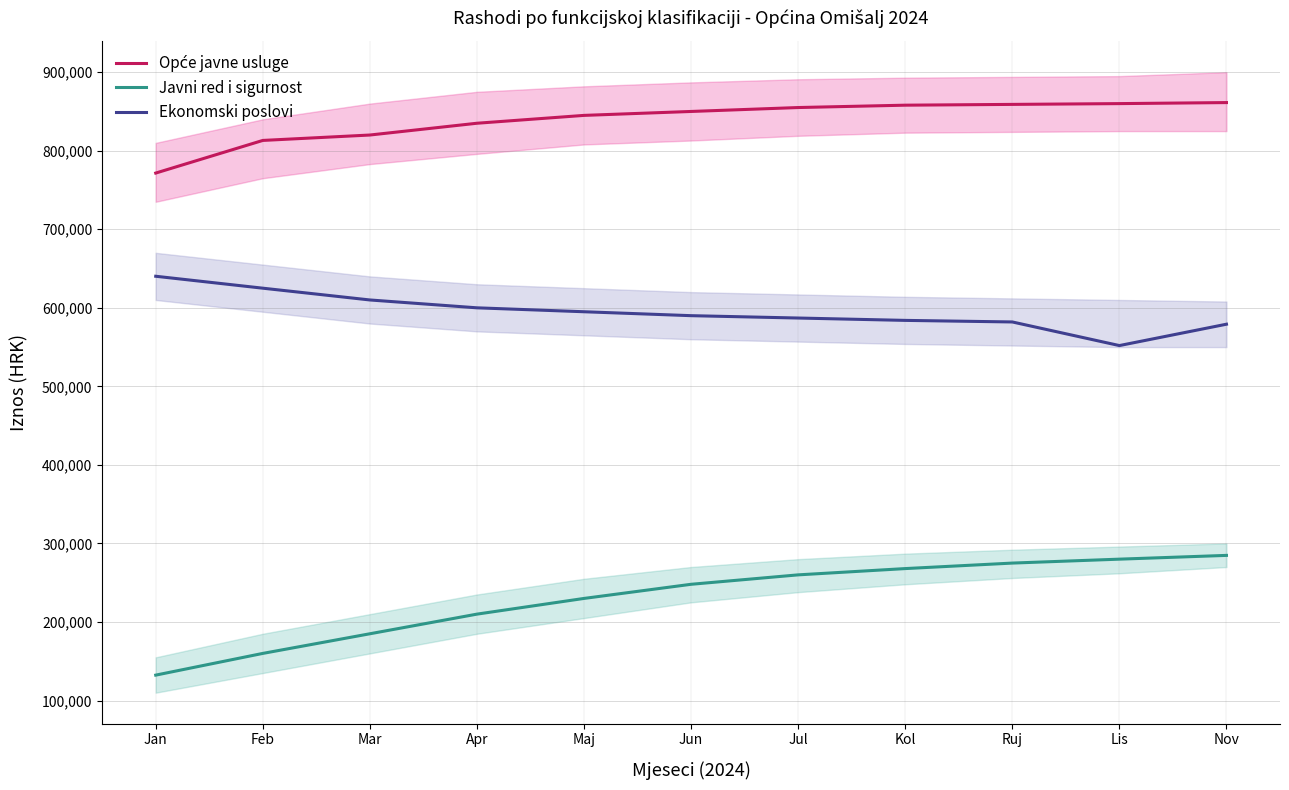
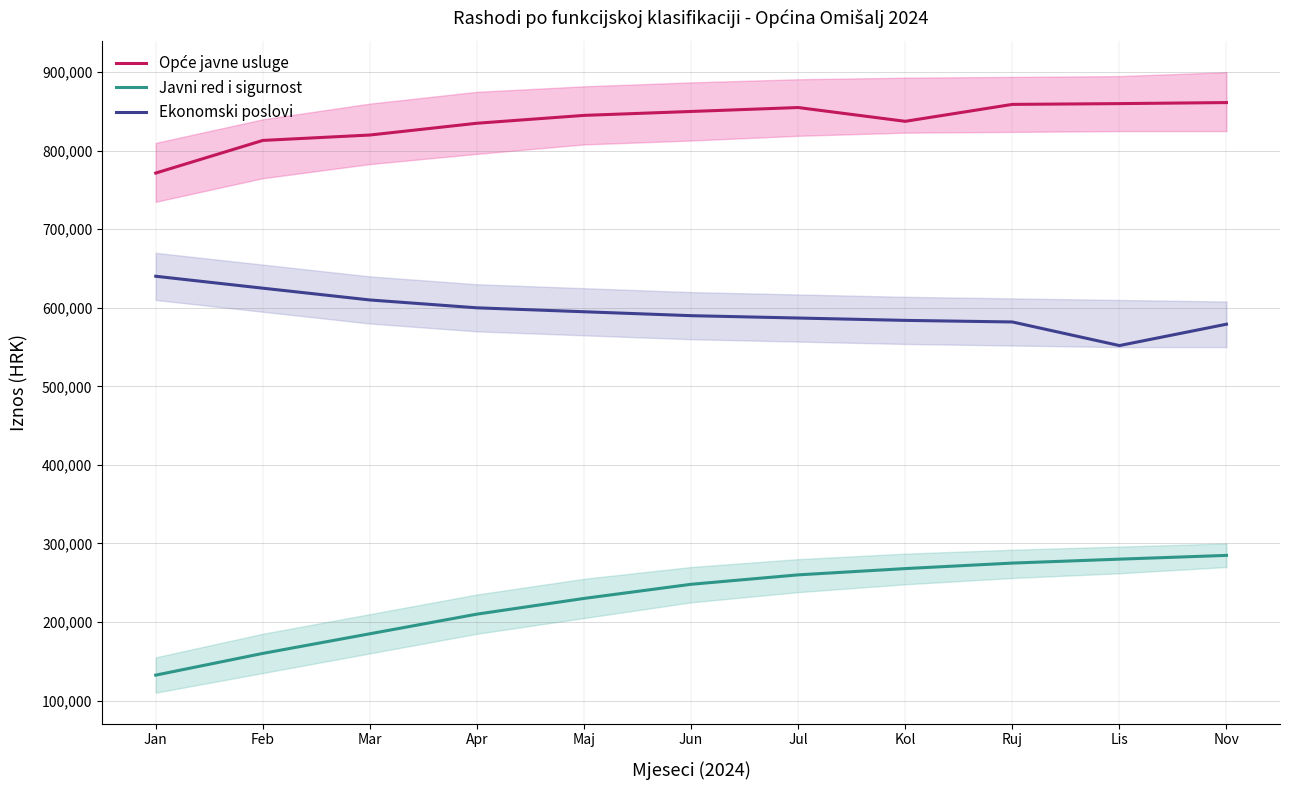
  {
    "Opće javne usluge": {
      "Jan": "770,000",
      "Feb": "810,000",
      "Mar": "820,000",
      "Apr": "840,000",
      "Maj": "850,000",
      "Jun": "850,000",
      "Jul": "860,000",
-     "Kol": "860,000",
+     "Kol": "840,000",
      "Ruj": "860,000",
      "Lis": "860,000",
      "Nov": "860,000"
    },
    "Ekonomski poslovi": {
      "Jan": "640,000",
      "Feb": "630,000",
      "Mar": "610,000",
      "Apr": "600,000",
      "Maj": "600,000",
      "Jun": "590,000",
      "Jul": "590,000",
      "Kol": "580,000",
      "Ruj": "580,000",
      "Lis": "550,000",
      "Nov": "580,000"
    }
  }
